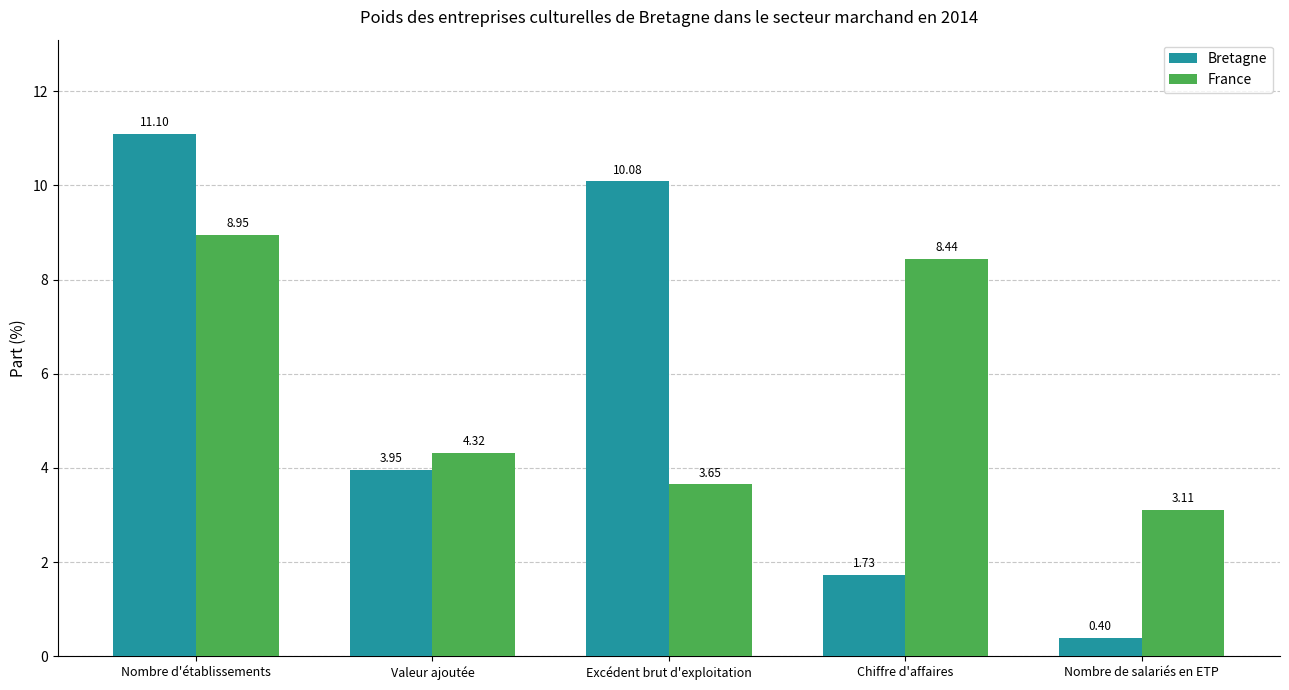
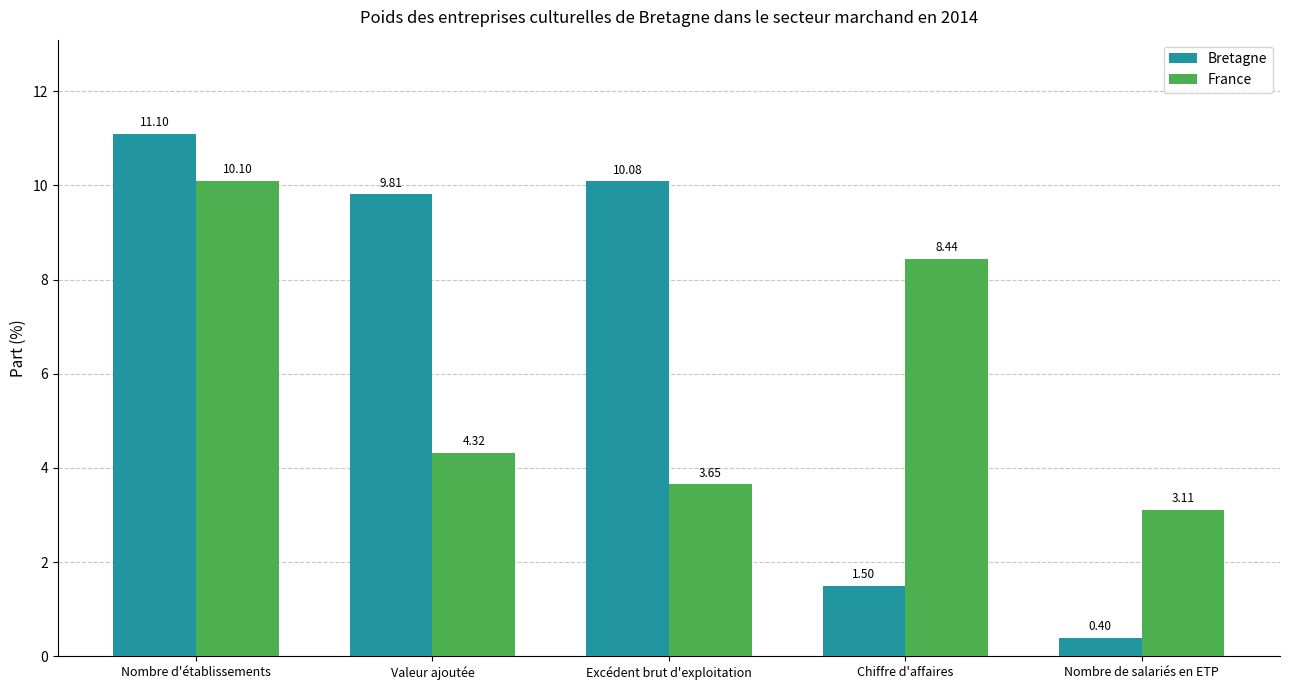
  {
    "Bretagne": {
      "Nombre d'établissements": 11.10,
-     "Valeur ajoutée": 3.95,
+     "Valeur ajoutée": 9.81,
      "Excédent brut d'exploitation": 10.08,
-     "Chiffre d'affaires": 1.73,
+     "Chiffre d'affaires": 1.50,
      "Nombre de salariés en ETP": 0.40
    },
    "France": {
-     "Nombre d'établissements": 8.95,
+     "Nombre d'établissements": 10.10,
      "Valeur ajoutée": 4.32,
      "Excédent brut d'exploitation": 3.65,
      "Chiffre d'affaires": 8.44,
      "Nombre de salariés en ETP": 3.11
    }
  }
